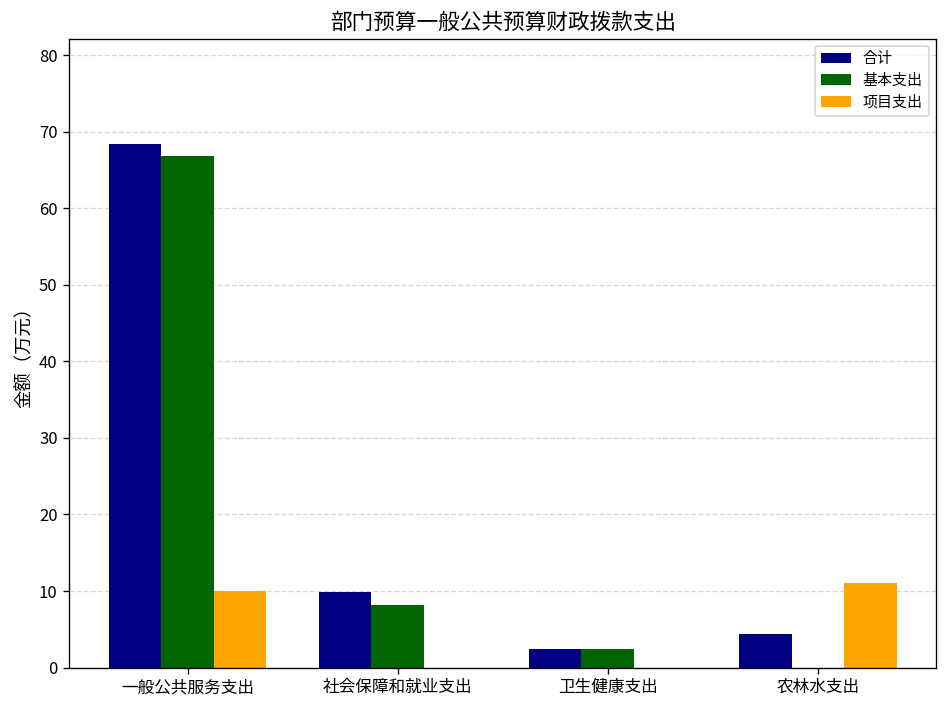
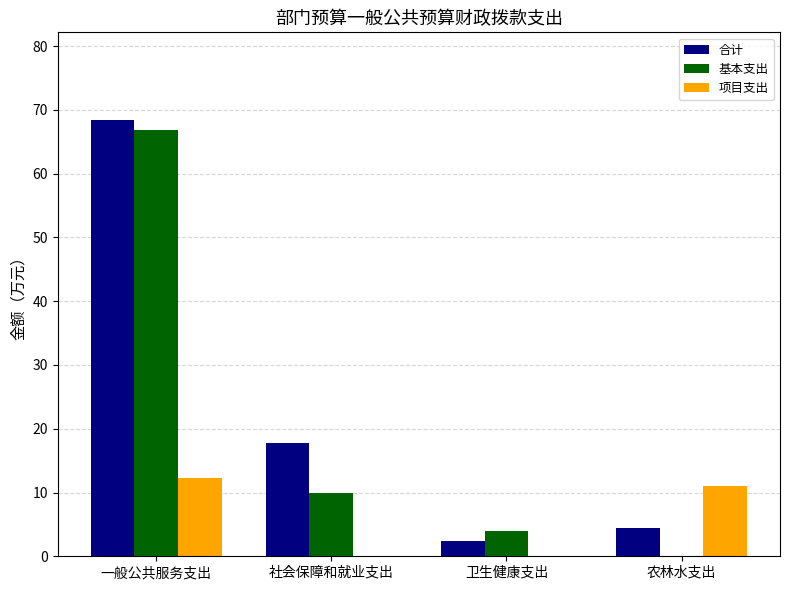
  {
    "合计": {
      "一般公共服务支出": 68,
-     "社会保障和就业支出": 10,
+     "社会保障和就业支出": 18,
      "卫生健康支出": 2,
      "农林水支出": 4
    },
    "基本支出": {
      "一般公共服务支出": 67,
-     "社会保障和就业支出": 8,
-     "卫生健康支出": 2,
+     "社会保障和就业支出": 10,
+     "卫生健康支出": 4,
      "农林水支出": 0
    },
    "项目支出": {
-     "一般公共服务支出": 10,
+     "一般公共服务支出": 12,
      "社会保障和就业支出": 0,
      "卫生健康支出": 0,
      "农林水支出": 11
    }
  }
